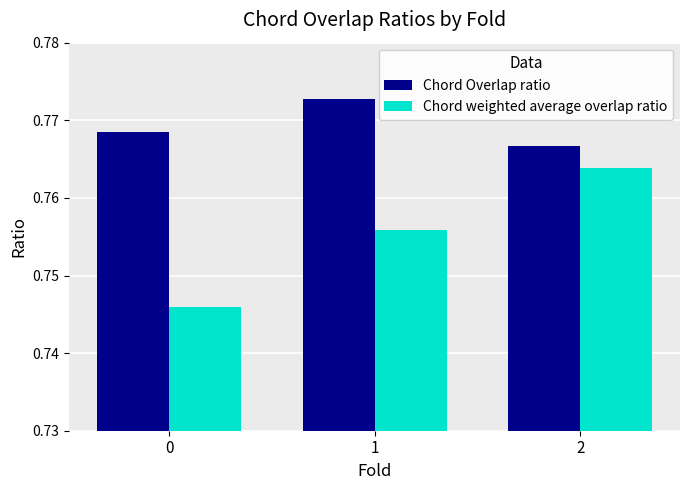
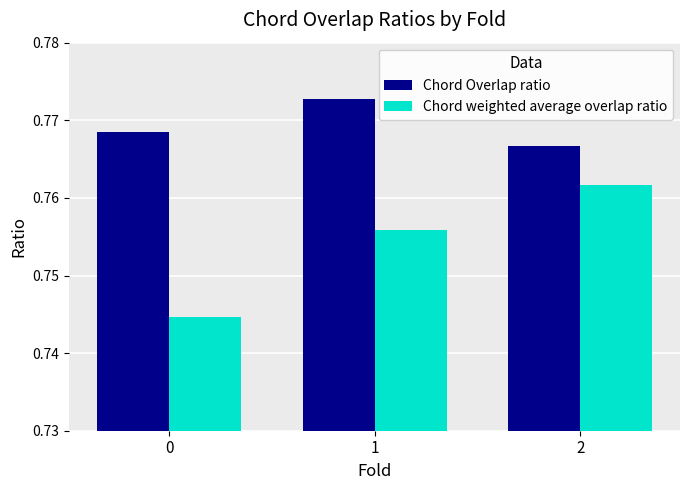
  {
    "Chord Overlap ratio": {
      "0": 0.769,
      "1": 0.773,
      "2": 0.767
    },
    "Chord weighted average overlap ratio": {
-     "0": 0.746,
+     "0": 0.745,
      "1": 0.756,
-     "2": 0.764
+     "2": 0.762
    }
  }
